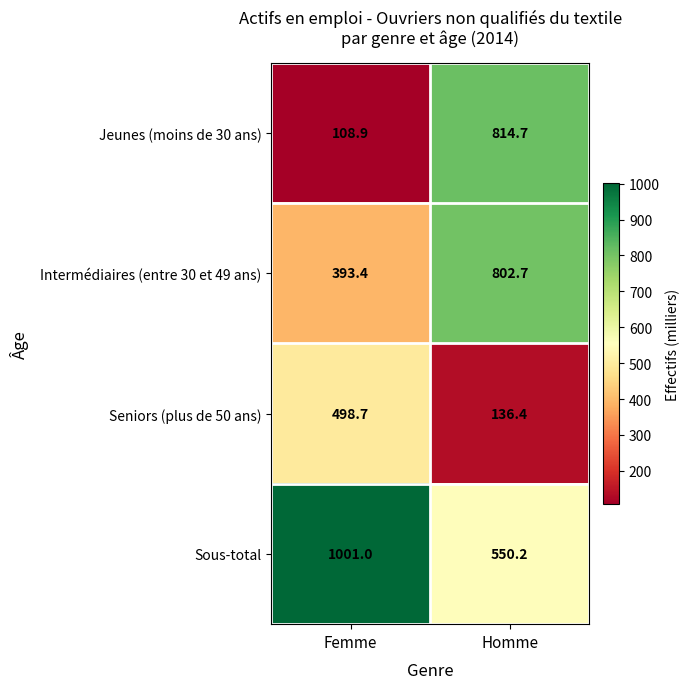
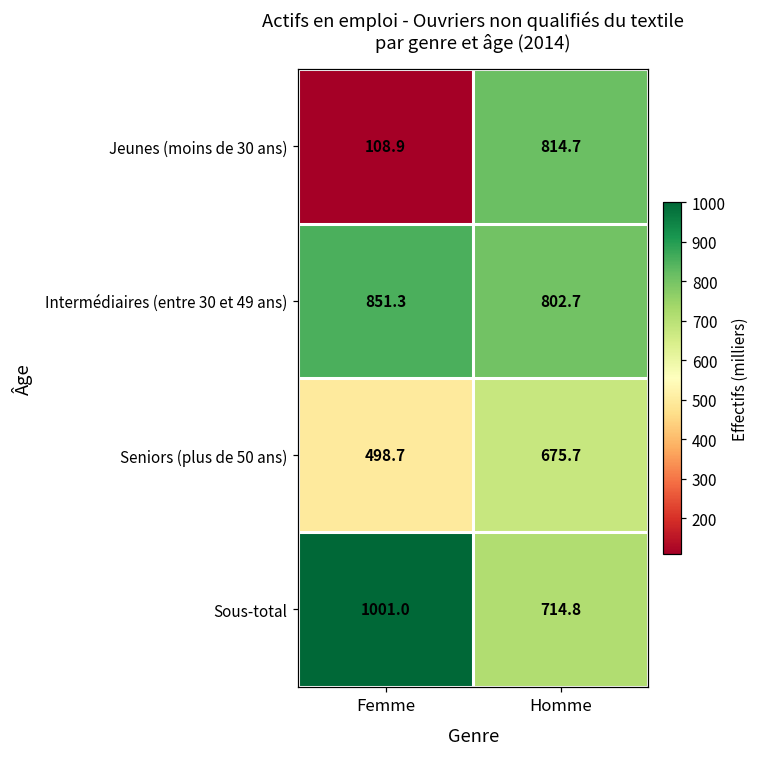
  {
    "Jeunes (moins de 30 ans)": {
      "Femme": 108.9,
      "Homme": 814.7
    },
    "Intermédiaires (entre 30 et 49 ans)": {
-     "Femme": 393.4,
+     "Femme": 851.3,
      "Homme": 802.7
    },
    "Seniors (plus de 50 ans)": {
      "Femme": 498.7,
-     "Homme": 136.4
+     "Homme": 675.7
    },
    "Sous-total": {
      "Femme": 1001.0,
-     "Homme": 550.2
+     "Homme": 714.8
    }
  }
